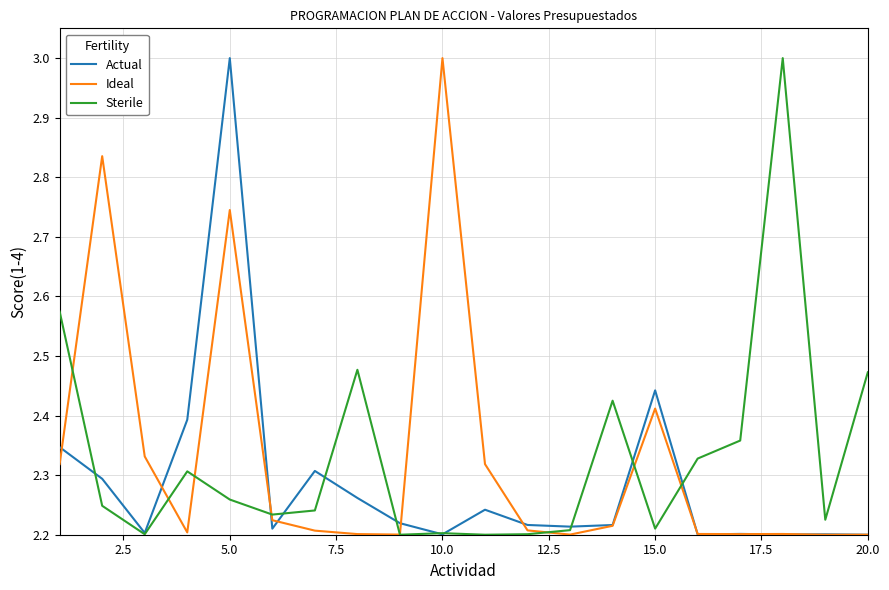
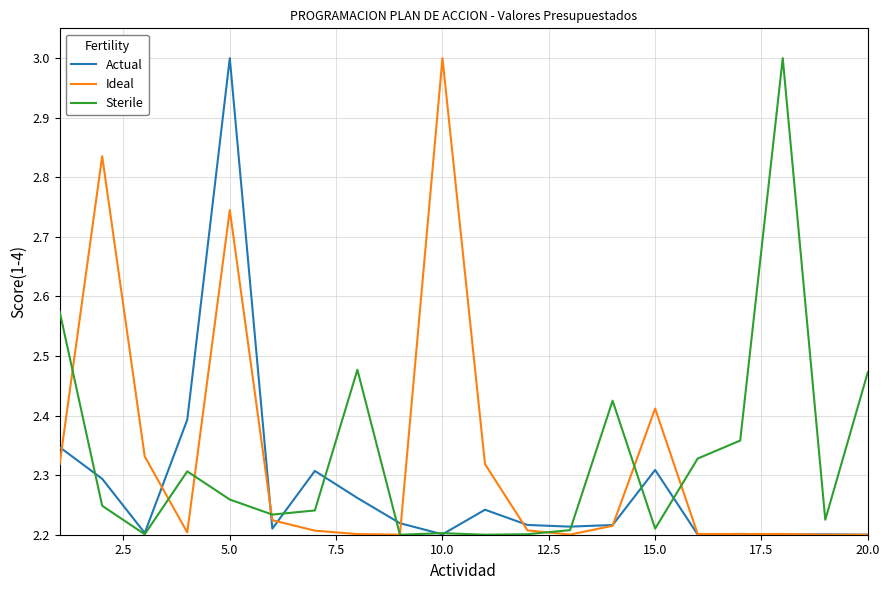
  {
    "Actual": {
      "5.0": 3.00,
-     "15.0": 2.44
+     "15.0": 2.31
    },
    "Ideal": {
      "5.0": 2.74,
      "10.0": 3.00,
      "15.0": 2.41
    },
    "Sterile": {
      "5.0": 2.26,
      "15.0": 2.21,
      "20.0": 2.47
    }
  }
